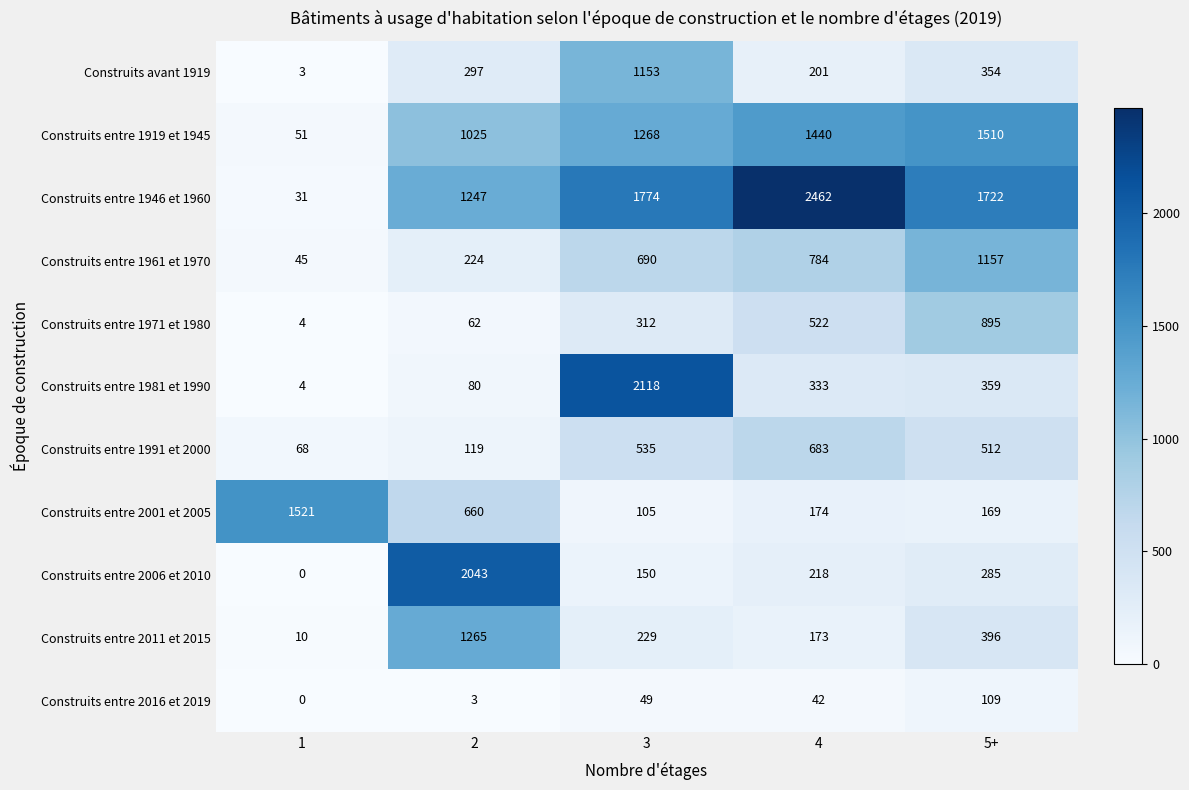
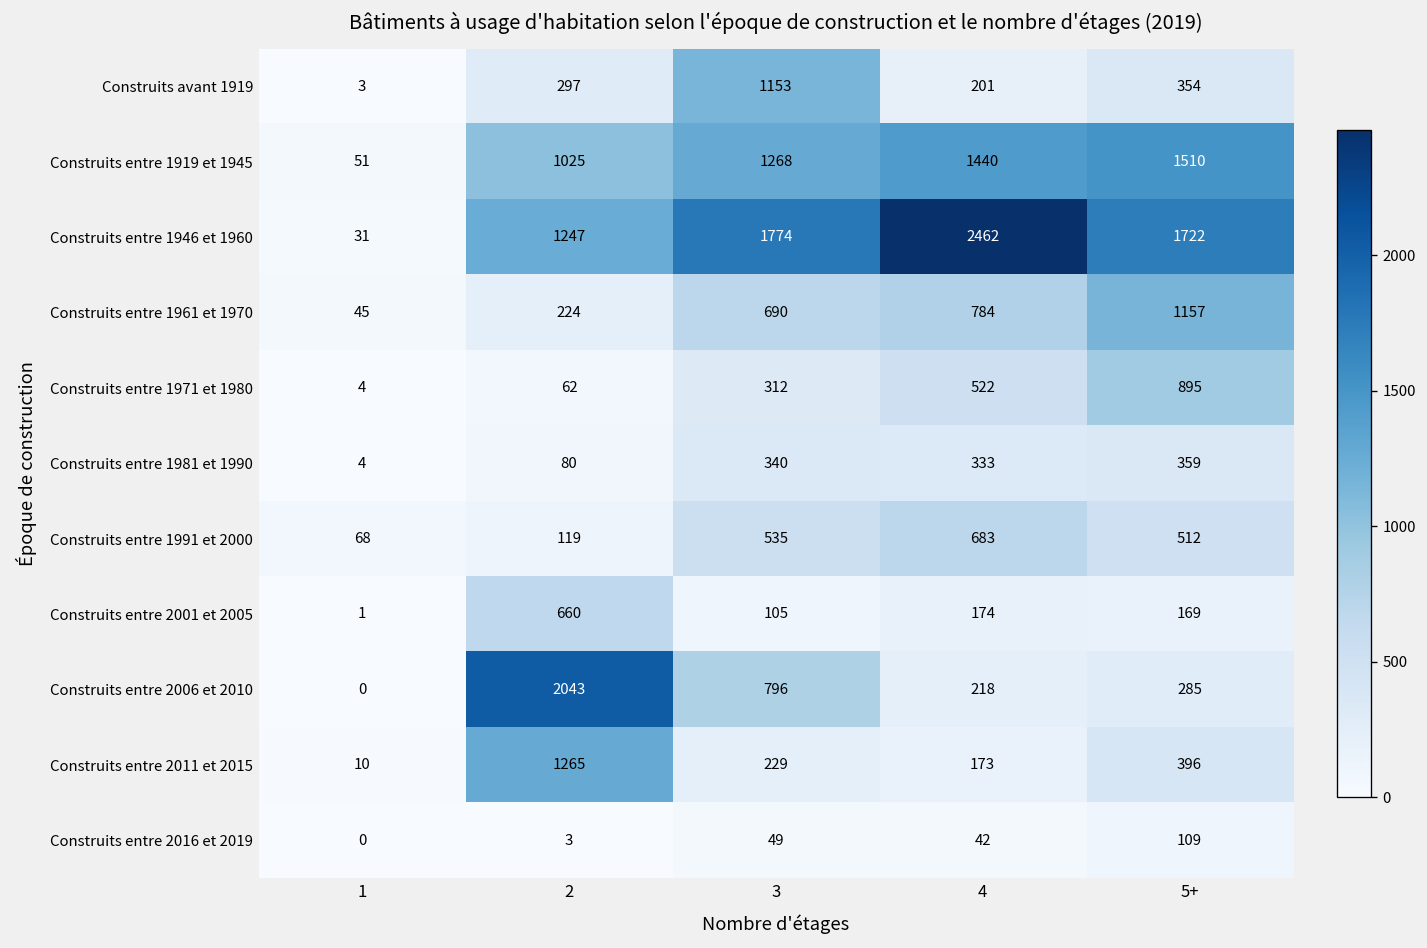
  {
    "Construits avant 1919": {
      "1": 3,
      "2": 297,
      "3": 1153,
      "4": 201,
      "5+": 354
    },
    "Construits entre 1919 et 1945": {
      "1": 51,
      "2": 1025,
      "3": 1268,
      "4": 1440,
      "5+": 1510
    },
    "Construits entre 1946 et 1960": {
      "1": 31,
      "2": 1247,
      "3": 1774,
      "4": 2462,
      "5+": 1722
    },
    "Construits entre 1961 et 1970": {
      "1": 45,
      "2": 224,
      "3": 690,
      "4": 784,
      "5+": 1157
    },
    "Construits entre 1971 et 1980": {
      "1": 4,
      "2": 62,
      "3": 312,
      "4": 522,
      "5+": 895
    },
    "Construits entre 1981 et 1990": {
      "1": 4,
      "2": 80,
-     "3": 2118,
+     "3": 340,
      "4": 333,
      "5+": 359
    },
    "Construits entre 1991 et 2000": {
      "1": 68,
      "2": 119,
      "3": 535,
      "4": 683,
      "5+": 512
    },
    "Construits entre 2001 et 2005": {
-     "1": 1521,
+     "1": 1,
      "2": 660,
      "3": 105,
      "4": 174,
      "5+": 169
    },
    "Construits entre 2006 et 2010": {
      "1": 0,
      "2": 2043,
-     "3": 150,
+     "3": 796,
      "4": 218,
      "5+": 285
    },
    "Construits entre 2011 et 2015": {
      "1": 10,
      "2": 1265,
      "3": 229,
      "4": 173,
      "5+": 396
    },
    "Construits entre 2016 et 2019": {
      "1": 0,
      "2": 3,
      "3": 49,
      "4": 42,
      "5+": 109
    }
  }
